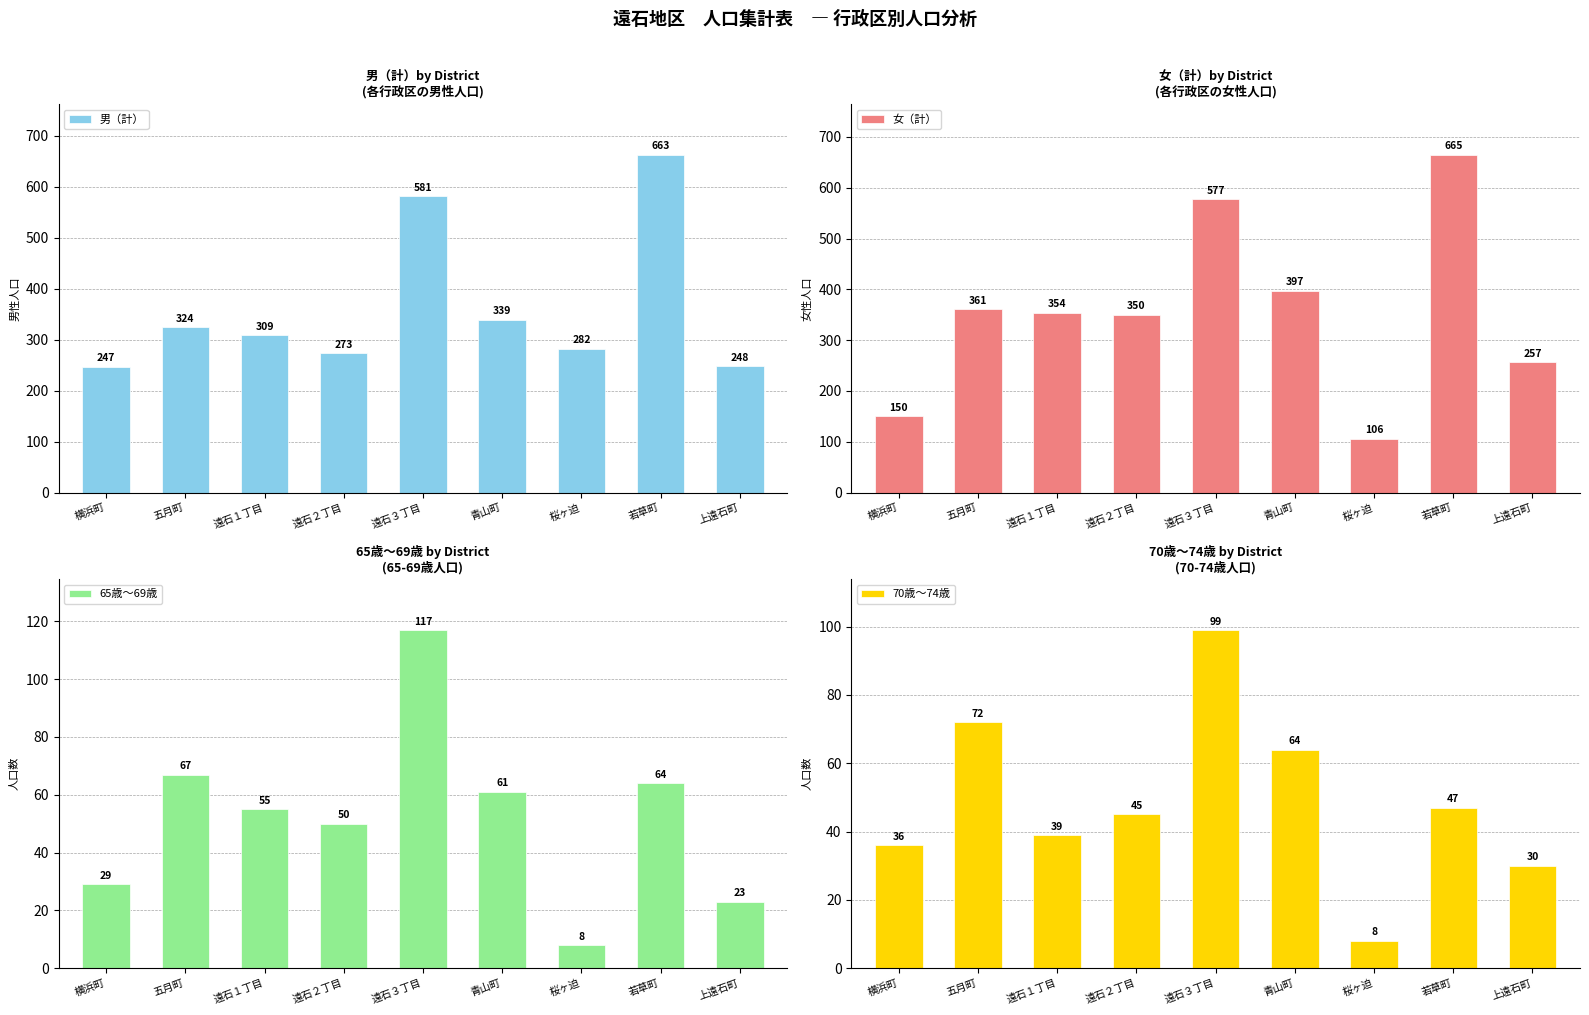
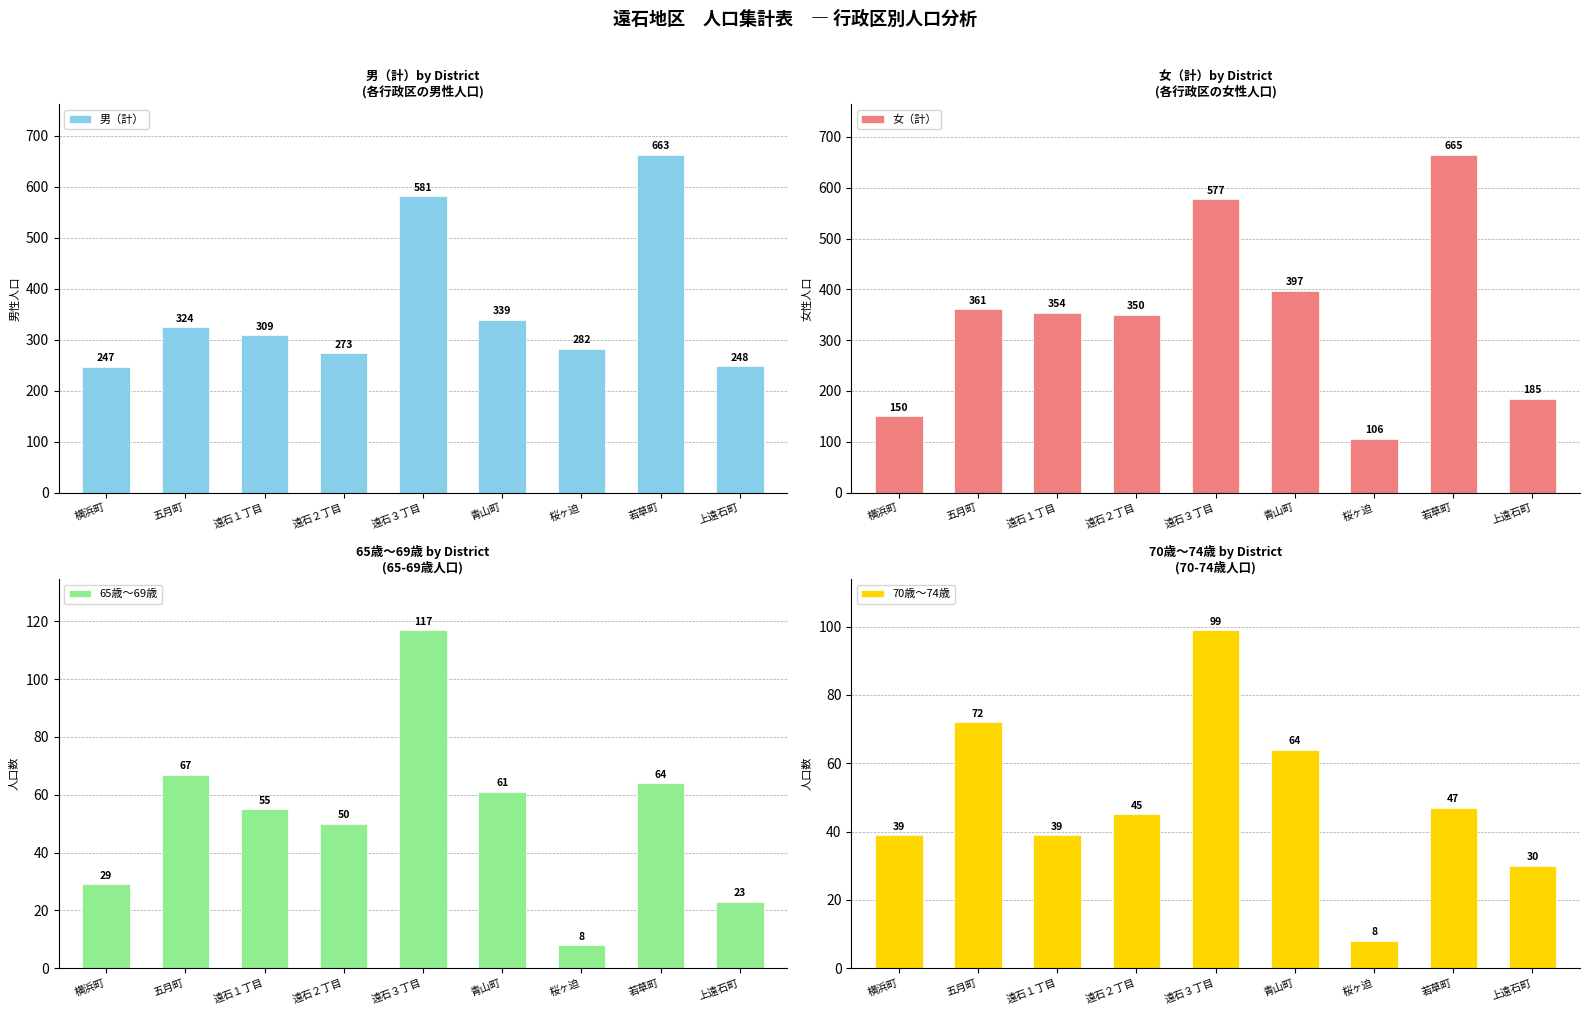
  {
    "男（計）by District (各行政区の男性人口)": {
      "横浜町": 247,
      "五月町": 324,
      "遠石１丁目": 309,
      "遠石２丁目": 273,
      "遠石３丁目": 581,
      "青山町": 339,
      "桜ヶ迫": 282,
      "若草町": 663,
      "上遠石町": 248
    },
    "女（計）by District (各行政区の女性人口)": {
      "横浜町": 150,
      "五月町": 361,
      "遠石１丁目": 354,
      "遠石２丁目": 350,
      "遠石３丁目": 577,
      "青山町": 397,
      "桜ヶ迫": 106,
      "若草町": 665,
-     "上遠石町": 257
+     "上遠石町": 185
    },
    "65歳～69歳 by District (65-69歳人口)": {
      "横浜町": 29,
      "五月町": 67,
      "遠石１丁目": 55,
      "遠石２丁目": 50,
      "遠石３丁目": 117,
      "青山町": 61,
      "桜ヶ迫": 8,
      "若草町": 64,
      "上遠石町": 23
    },
    "70歳～74歳 by District (70-74歳人口)": {
-     "横浜町": 36,
+     "横浜町": 39,
      "五月町": 72,
      "遠石１丁目": 39,
      "遠石２丁目": 45,
      "遠石３丁目": 99,
      "青山町": 64,
      "桜ヶ迫": 8,
      "若草町": 47,
      "上遠石町": 30
    }
  }
